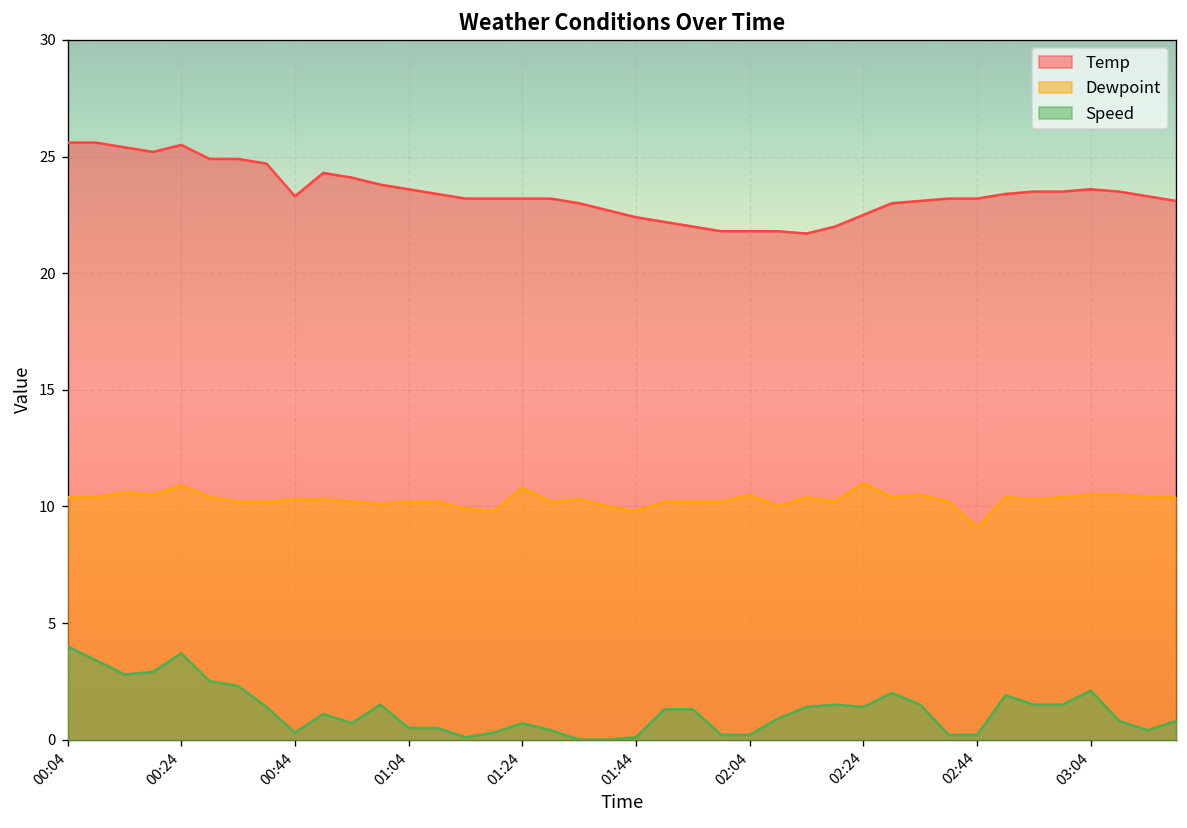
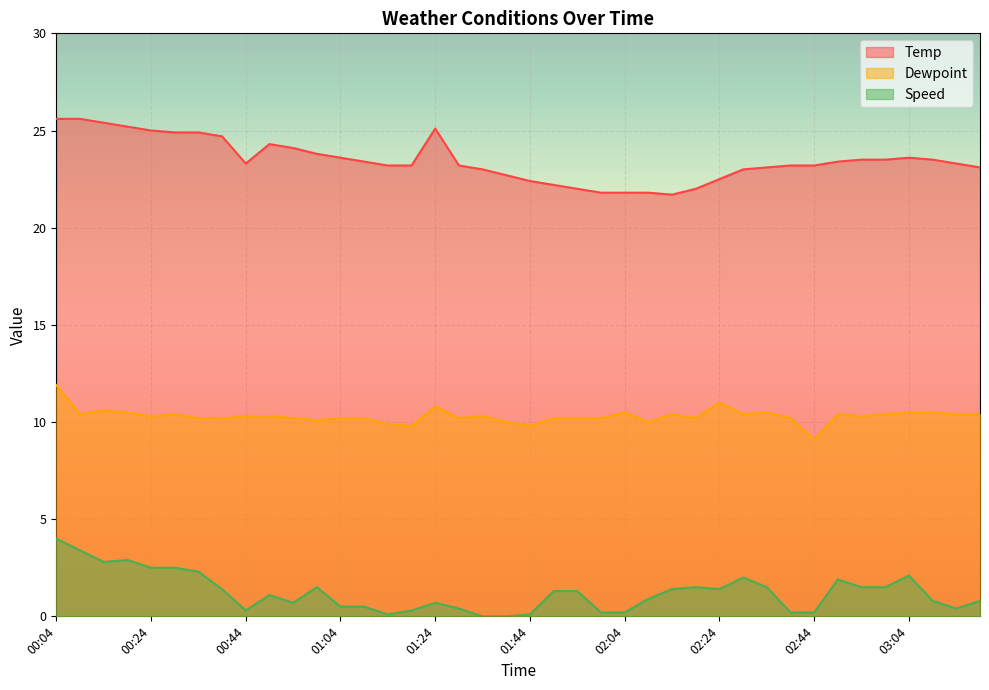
  {
    "Temp": {
      "00:04": 25.6,
-     "00:24": 25.5,
+     "00:24": 25.0,
      "00:44": 23.3,
      "01:04": 23.6,
-     "01:24": 23.2,
+     "01:24": 25.1,
      "01:44": 22.4,
      "02:04": 21.8,
      "02:24": 22.5,
      "02:44": 23.2,
      "03:04": 23.6
    },
    "Dewpoint": {
-     "00:04": 10.4,
-     "00:24": 10.9,
+     "00:04": 11.9,
+     "00:24": 10.3,
      "00:44": 10.3,
      "01:04": 10.2,
      "01:24": 10.8,
      "01:44": 9.8,
      "02:04": 10.5,
      "02:24": 11.0,
      "02:44": 9.1,
      "03:04": 10.5
    },
    "Speed": {
      "00:04": 4.0,
-     "00:24": 3.7,
+     "00:24": 2.5,
      "00:44": 0.3,
      "01:04": 0.5,
      "01:24": 0.7,
      "01:44": 0.1,
      "02:04": 0.2,
      "02:24": 1.4,
      "02:44": 0.2,
      "03:04": 2.1
    }
  }
